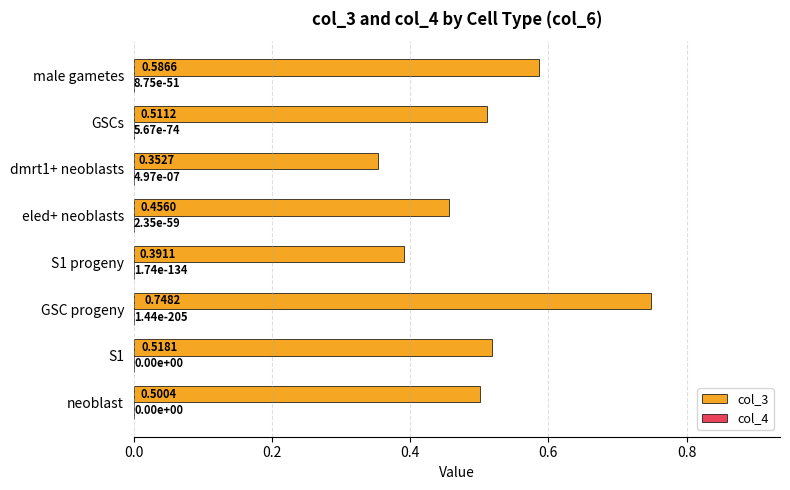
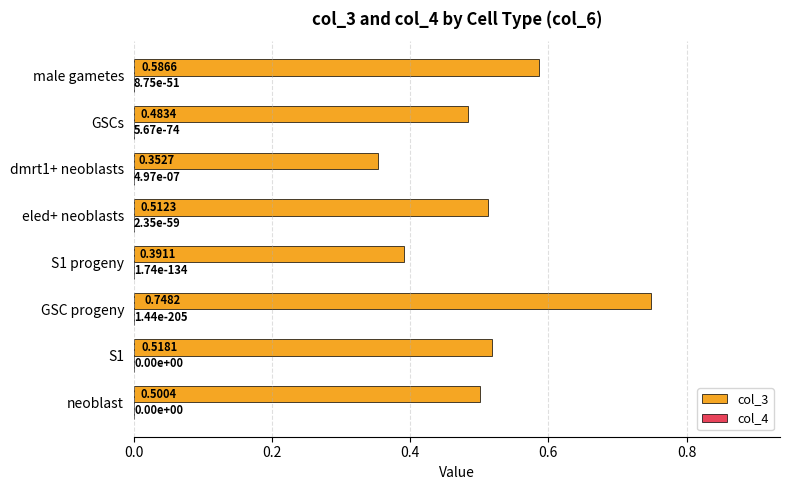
  {
    "col_3": {
      "male gametes": "0.5866",
-     "GSCs": "0.5112",
+     "GSCs": "0.4834",
      "dmrt1+ neoblasts": "0.3527",
-     "eled+ neoblasts": "0.4560",
+     "eled+ neoblasts": "0.5123",
      "S1 progeny": "0.3911",
      "GSC progeny": "0.7482",
      "S1": "0.5181",
      "neoblast": "0.5004"
    },
    "col_4": {
      "male gametes": "8.75e-51",
      "GSCs": "5.67e-74",
      "dmrt1+ neoblasts": "4.97e-07",
      "eled+ neoblasts": "2.35e-59",
      "S1 progeny": "1.74e-134",
      "GSC progeny": "1.44e-205",
      "S1": "0.00e+00",
      "neoblast": "0.00e+00"
    }
  }
